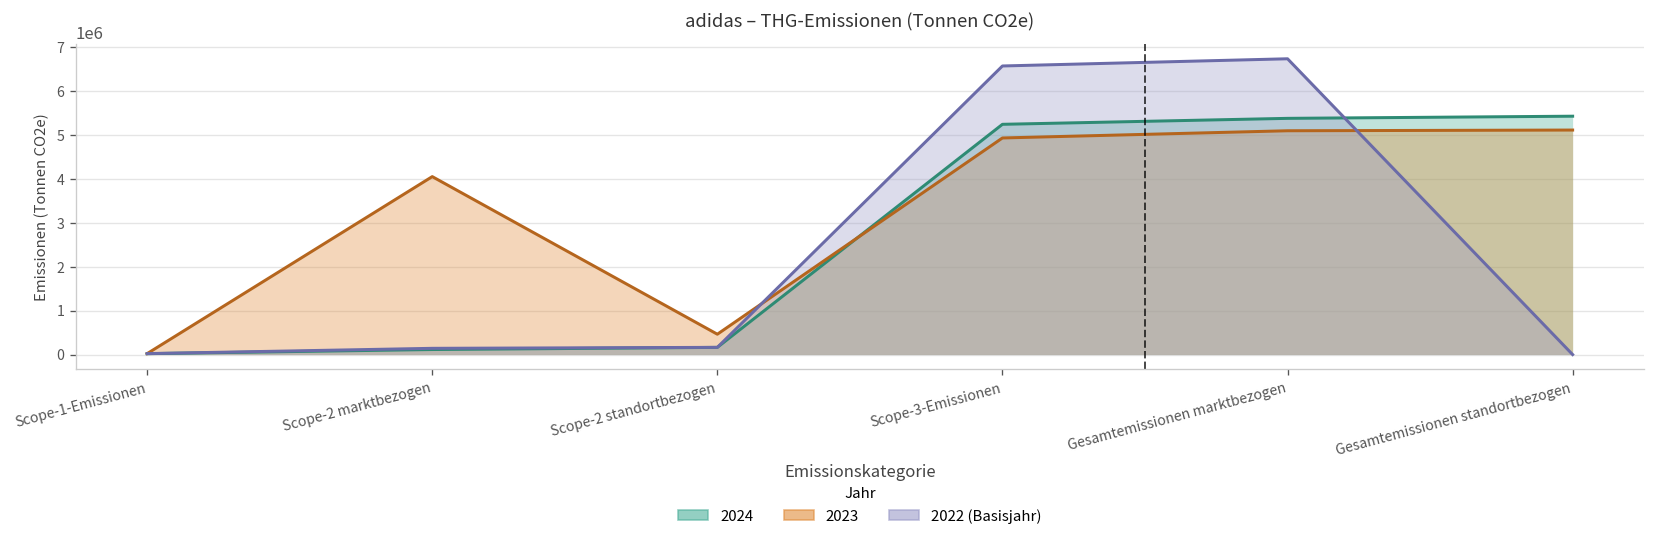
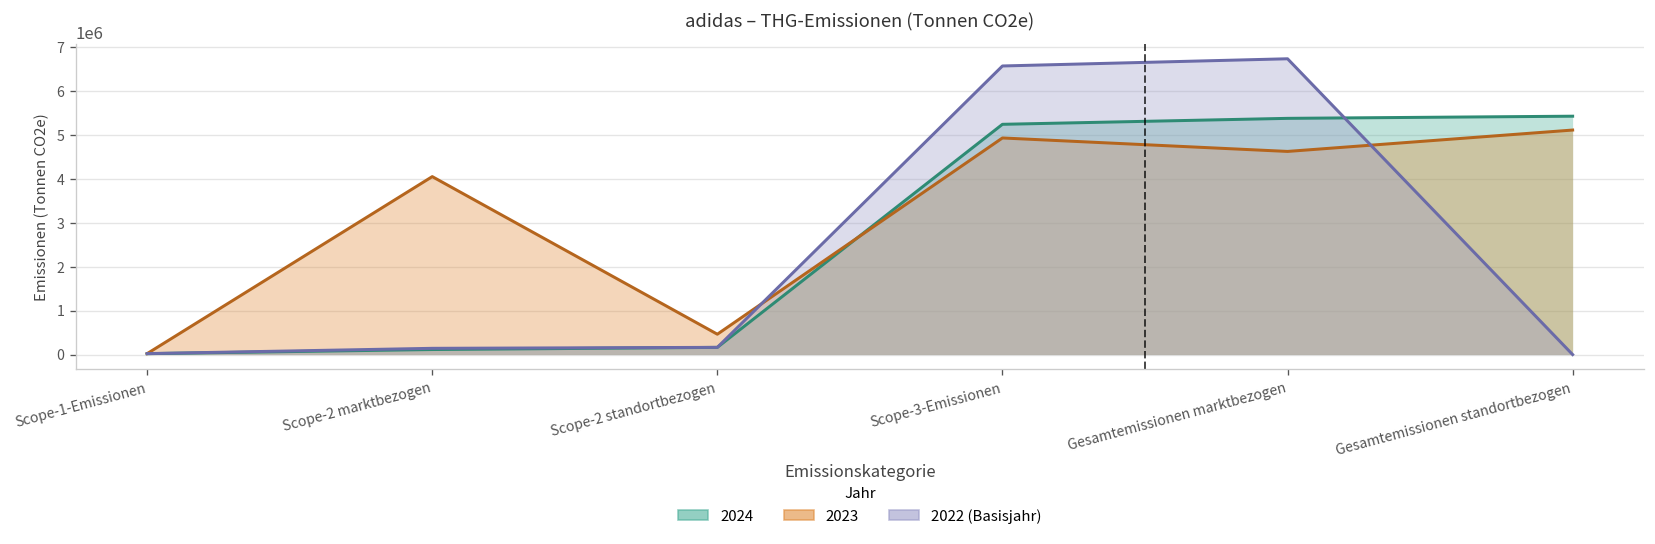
  {
    "2023": {
      "Scope-2 marktbezogen": 4100000,
      "Scope-2 standortbezogen": 500000,
      "Scope-3-Emissionen": 4900000,
-     "Gesamtemissionen marktbezogen": 5100000,
+     "Gesamtemissionen marktbezogen": 4600000,
      "Gesamtemissionen standortbezogen": 5100000
    }
  }
